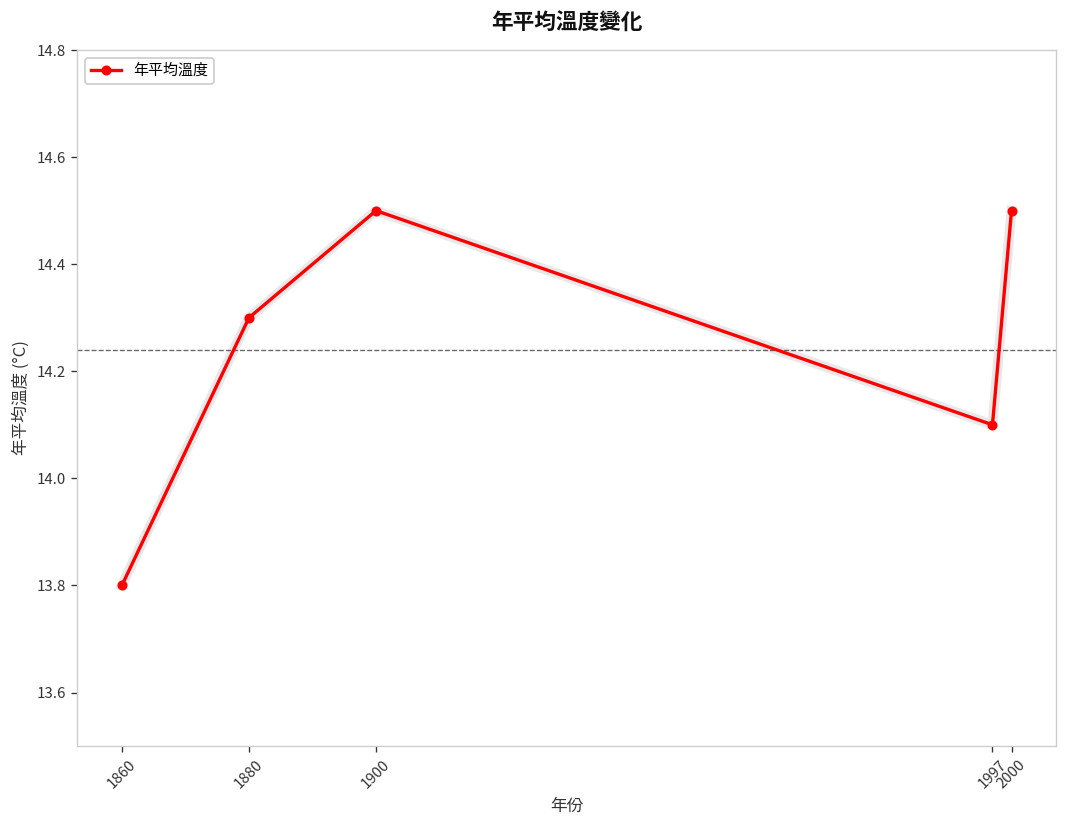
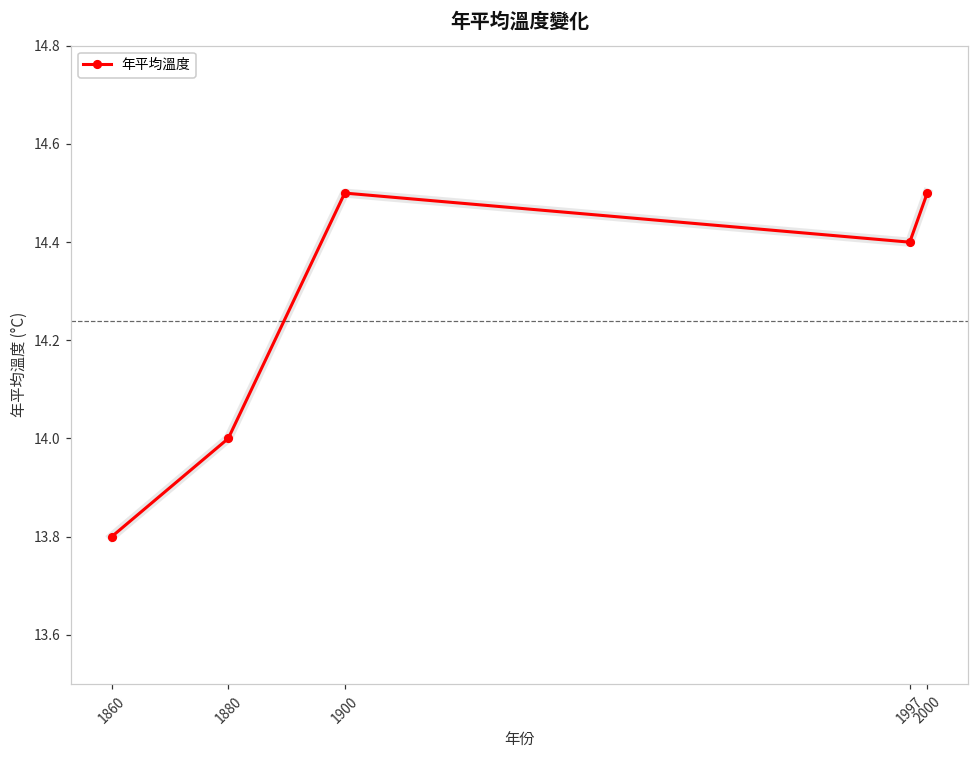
  {
    "1860": 13.8,
-   "1880": 14.3,
+   "1880": 14.0,
    "1900": 14.5,
-   "1997": 14.1,
+   "1997": 14.4,
    "2000": 14.5
  }
